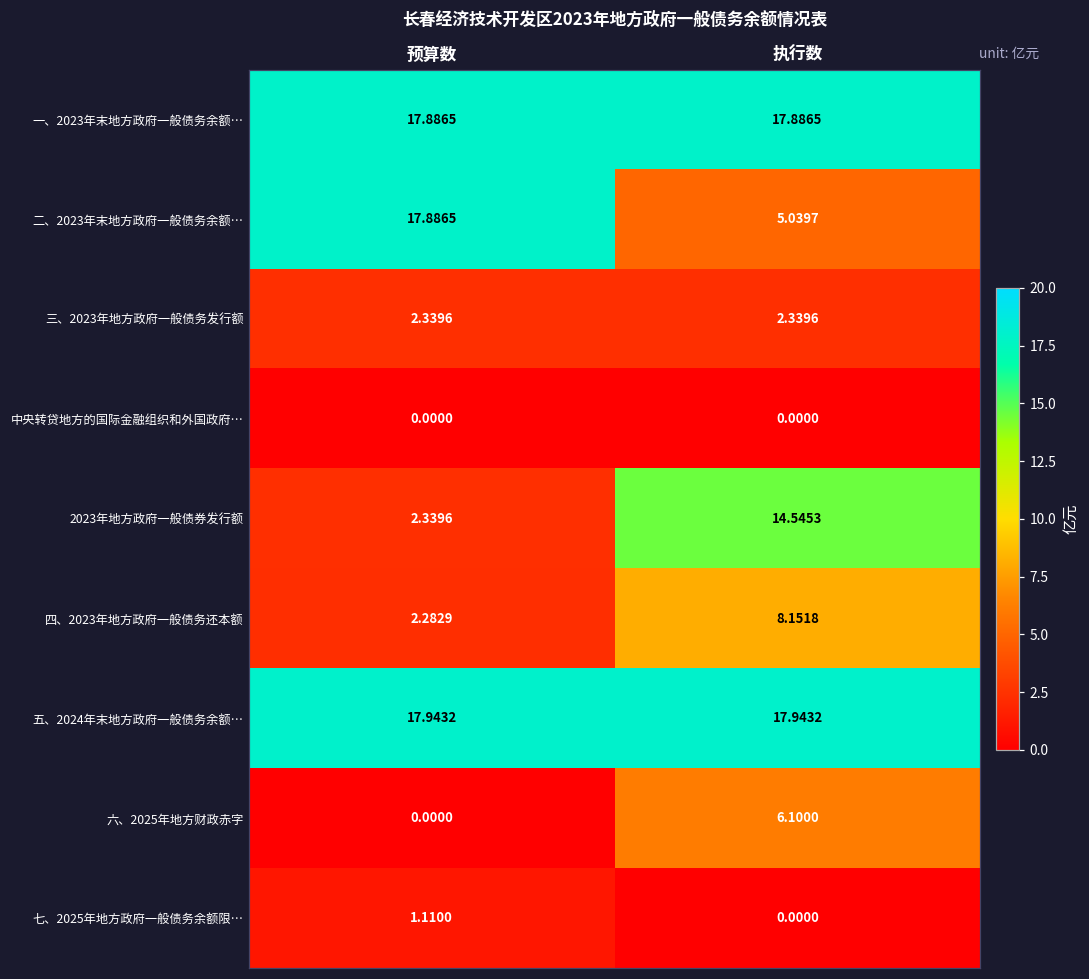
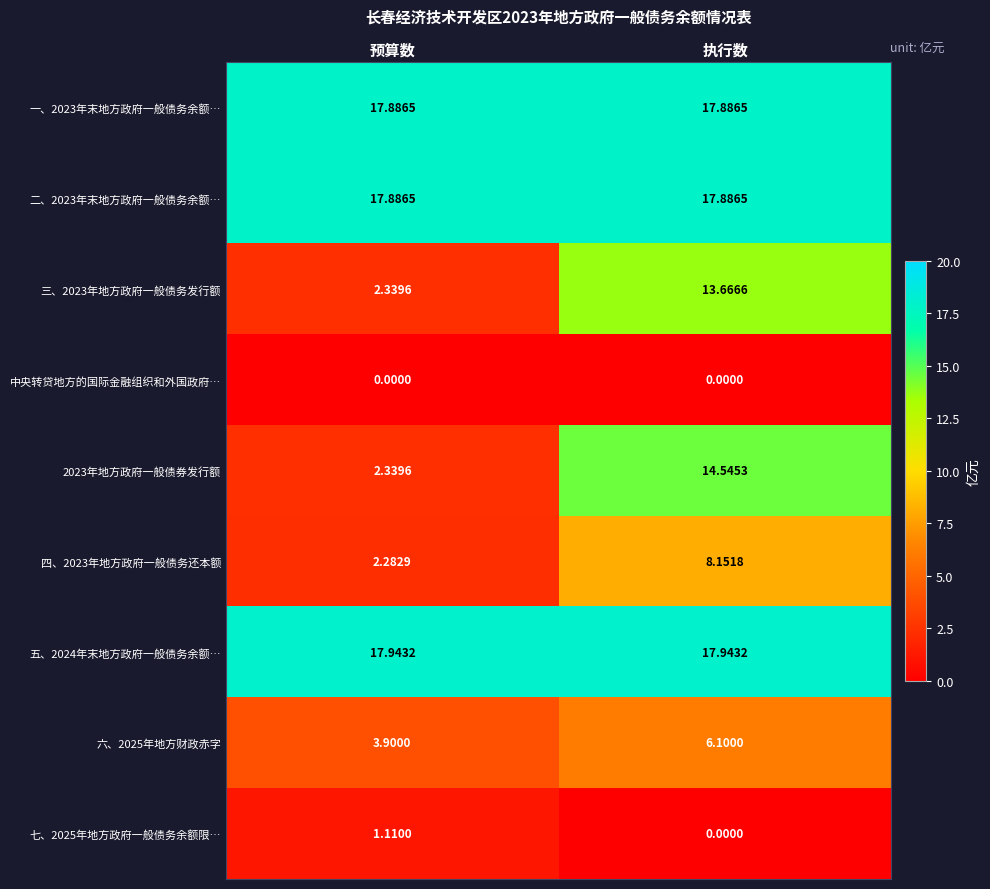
  {
    "一、2023年末地方政府一般债务余额…": {
      "预算数": 17.8865,
      "执行数": 17.8865
    },
    "二、2023年末地方政府一般债务余额…": {
      "预算数": 17.8865,
-     "执行数": 5.0397
+     "执行数": 17.8865
    },
    "三、2023年地方政府一般债务发行额": {
      "预算数": 2.3396,
-     "执行数": 2.3396
+     "执行数": 13.6666
    },
    "中央转贷地方的国际金融组织和外国政府…": {
      "预算数": 0.0000,
      "执行数": 0.0000
    },
    "2023年地方政府一般债券发行额": {
      "预算数": 2.3396,
      "执行数": 14.5453
    },
    "四、2023年地方政府一般债务还本额": {
      "预算数": 2.2829,
      "执行数": 8.1518
    },
    "五、2024年末地方政府一般债务余额…": {
      "预算数": 17.9432,
      "执行数": 17.9432
    },
    "六、2025年地方财政赤字": {
-     "预算数": 0.0000,
+     "预算数": 3.9000,
      "执行数": 6.1000
    },
    "七、2025年地方政府一般债务余额限…": {
      "预算数": 1.1100,
      "执行数": 0.0000
    }
  }
